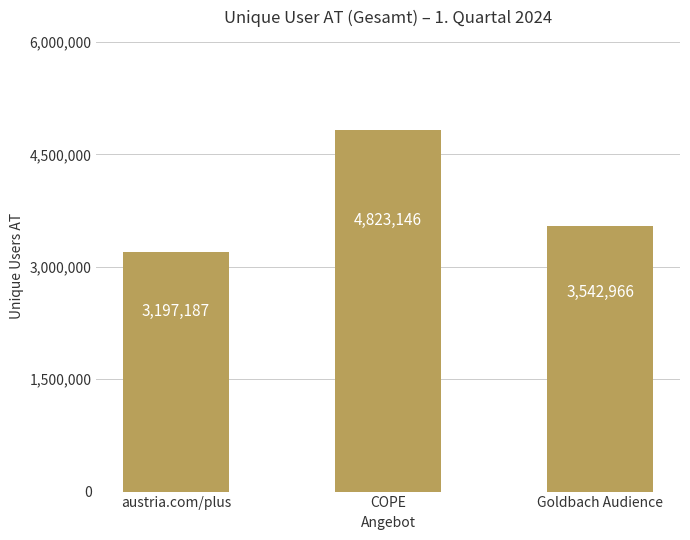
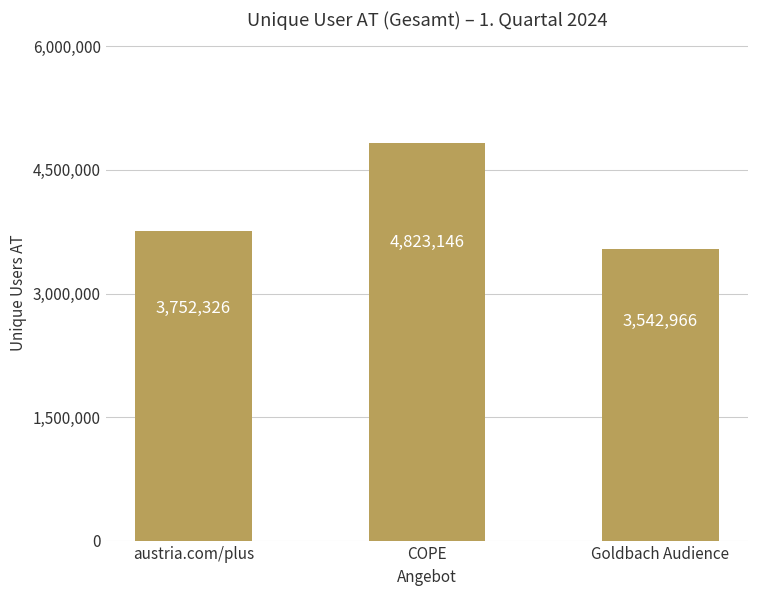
  {
-   "austria.com/plus": "3,197,187",
+   "austria.com/plus": "3,752,326",
    "COPE": "4,823,146",
    "Goldbach Audience": "3,542,966"
  }
